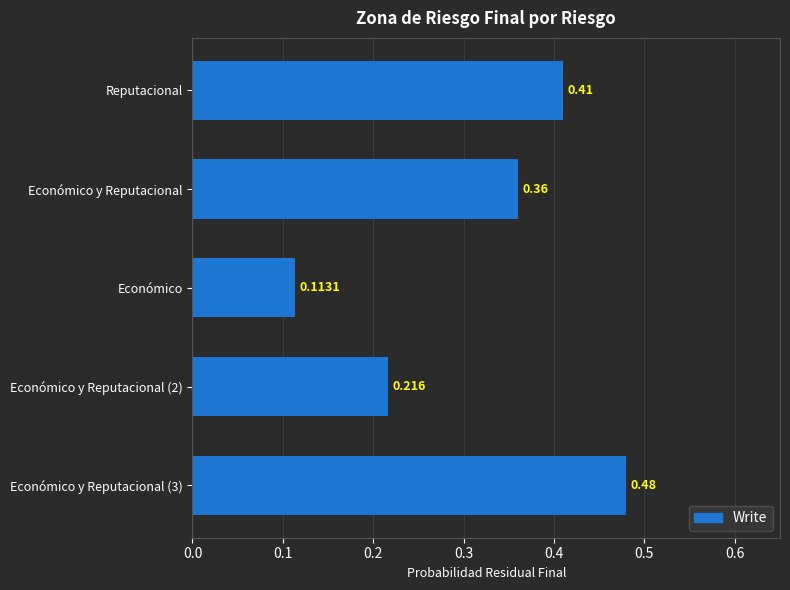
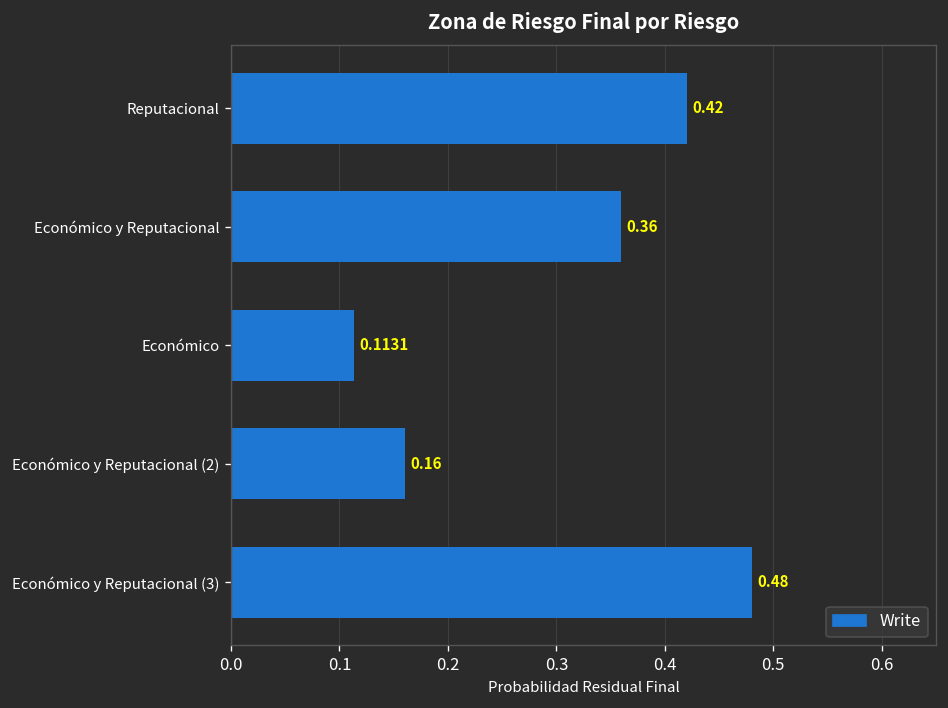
  {
-   "Reputacional": 0.41,
+   "Reputacional": 0.42,
    "Económico y Reputacional": 0.36,
    "Económico": 0.1131,
-   "Económico y Reputacional (2)": 0.216,
+   "Económico y Reputacional (2)": 0.16,
    "Económico y Reputacional (3)": 0.48
  }
